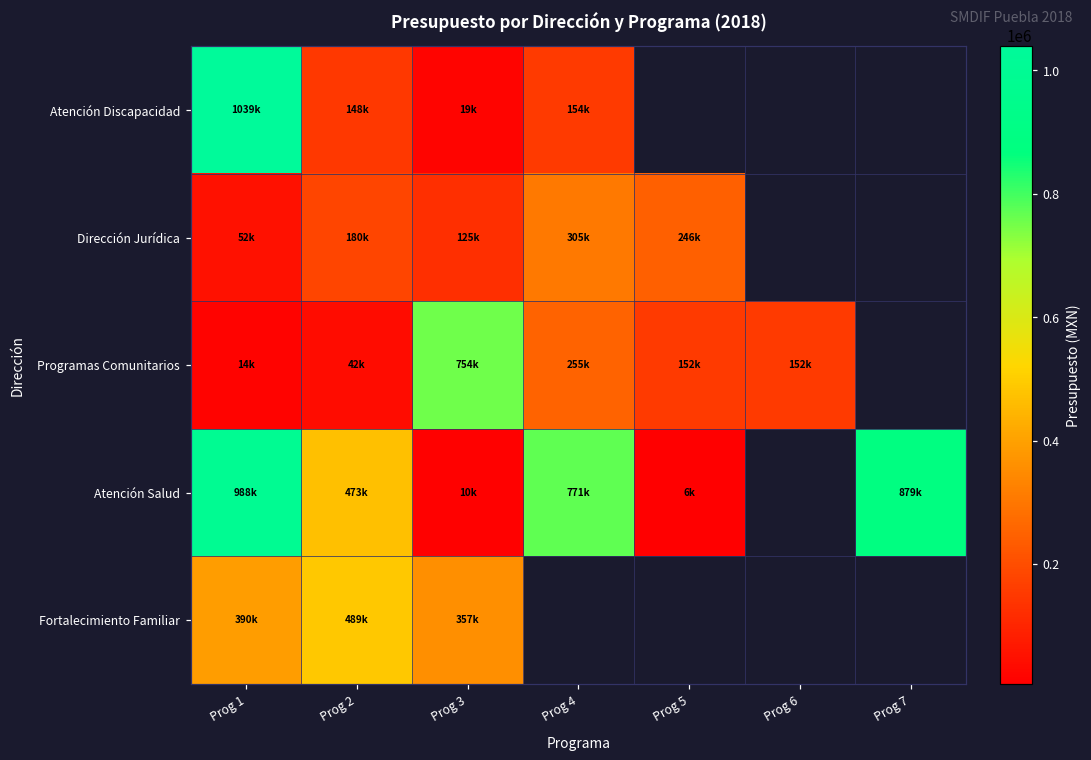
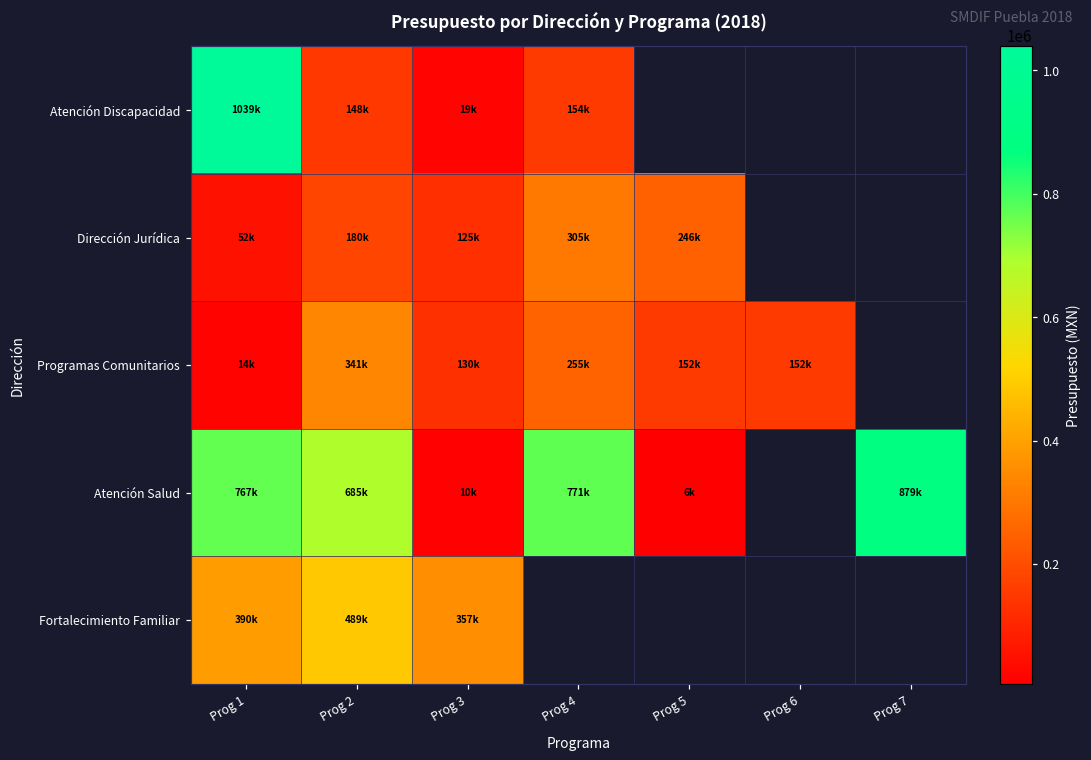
  {
    "Atención Discapacidad": {
      "Prog 1": "1039k",
      "Prog 2": "148k",
      "Prog 3": "19k",
      "Prog 4": "154k"
    },
    "Dirección Jurídica": {
      "Prog 1": "52k",
      "Prog 2": "180k",
      "Prog 3": "125k",
      "Prog 4": "305k",
      "Prog 5": "246k"
    },
    "Programas Comunitarios": {
      "Prog 1": "14k",
-     "Prog 2": "42k",
-     "Prog 3": "754k",
+     "Prog 2": "341k",
+     "Prog 3": "130k",
      "Prog 4": "255k",
      "Prog 5": "152k",
      "Prog 6": "152k"
    },
    "Atención Salud": {
-     "Prog 1": "988k",
-     "Prog 2": "473k",
+     "Prog 1": "767k",
+     "Prog 2": "685k",
      "Prog 3": "10k",
      "Prog 4": "771k",
      "Prog 5": "6k",
      "Prog 7": "879k"
    },
    "Fortalecimiento Familiar": {
      "Prog 1": "390k",
      "Prog 2": "489k",
      "Prog 3": "357k"
    }
  }
